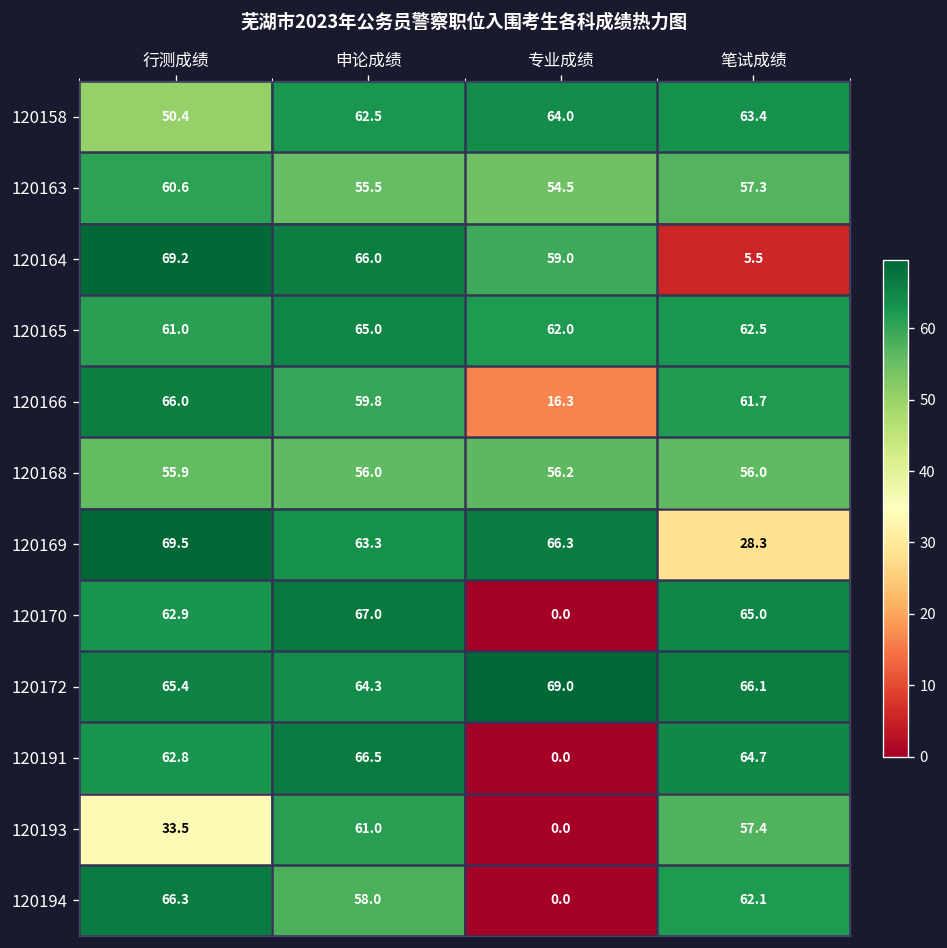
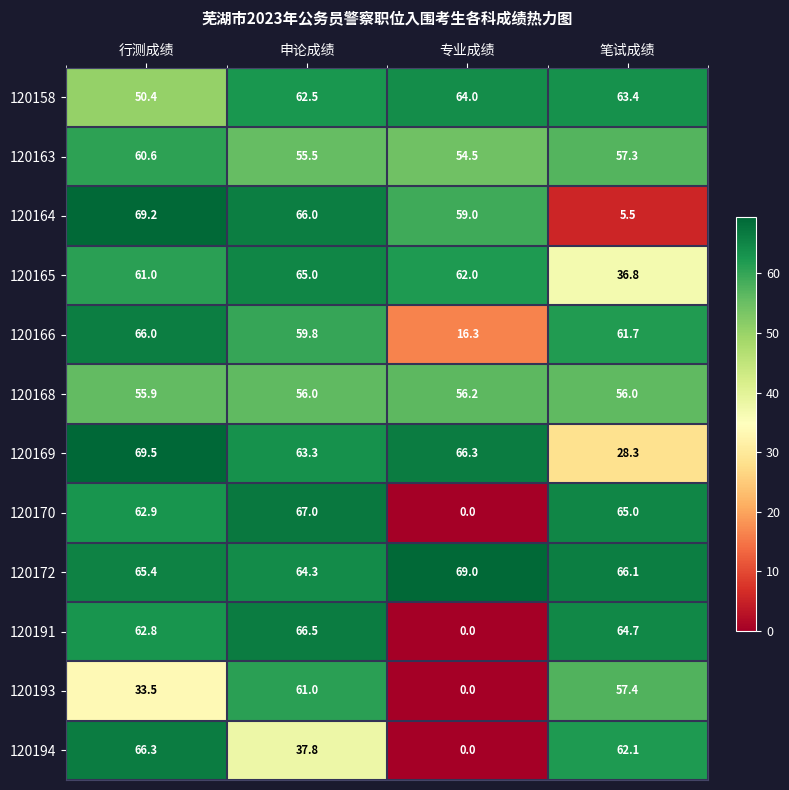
  {
    "120158": {
      "行测成绩": 50.4,
      "申论成绩": 62.5,
      "专业成绩": 64.0,
      "笔试成绩": 63.4
    },
    "120163": {
      "行测成绩": 60.6,
      "申论成绩": 55.5,
      "专业成绩": 54.5,
      "笔试成绩": 57.3
    },
    "120164": {
      "行测成绩": 69.2,
      "申论成绩": 66.0,
      "专业成绩": 59.0,
      "笔试成绩": 5.5
    },
    "120165": {
      "行测成绩": 61.0,
      "申论成绩": 65.0,
      "专业成绩": 62.0,
-     "笔试成绩": 62.5
+     "笔试成绩": 36.8
    },
    "120166": {
      "行测成绩": 66.0,
      "申论成绩": 59.8,
      "专业成绩": 16.3,
      "笔试成绩": 61.7
    },
    "120168": {
      "行测成绩": 55.9,
      "申论成绩": 56.0,
      "专业成绩": 56.2,
      "笔试成绩": 56.0
    },
    "120169": {
      "行测成绩": 69.5,
      "申论成绩": 63.3,
      "专业成绩": 66.3,
      "笔试成绩": 28.3
    },
    "120170": {
      "行测成绩": 62.9,
      "申论成绩": 67.0,
      "专业成绩": 0.0,
      "笔试成绩": 65.0
    },
    "120172": {
      "行测成绩": 65.4,
      "申论成绩": 64.3,
      "专业成绩": 69.0,
      "笔试成绩": 66.1
    },
    "120191": {
      "行测成绩": 62.8,
      "申论成绩": 66.5,
      "专业成绩": 0.0,
      "笔试成绩": 64.7
    },
    "120193": {
      "行测成绩": 33.5,
      "申论成绩": 61.0,
      "专业成绩": 0.0,
      "笔试成绩": 57.4
    },
    "120194": {
      "行测成绩": 66.3,
-     "申论成绩": 58.0,
+     "申论成绩": 37.8,
      "专业成绩": 0.0,
      "笔试成绩": 62.1
    }
  }
